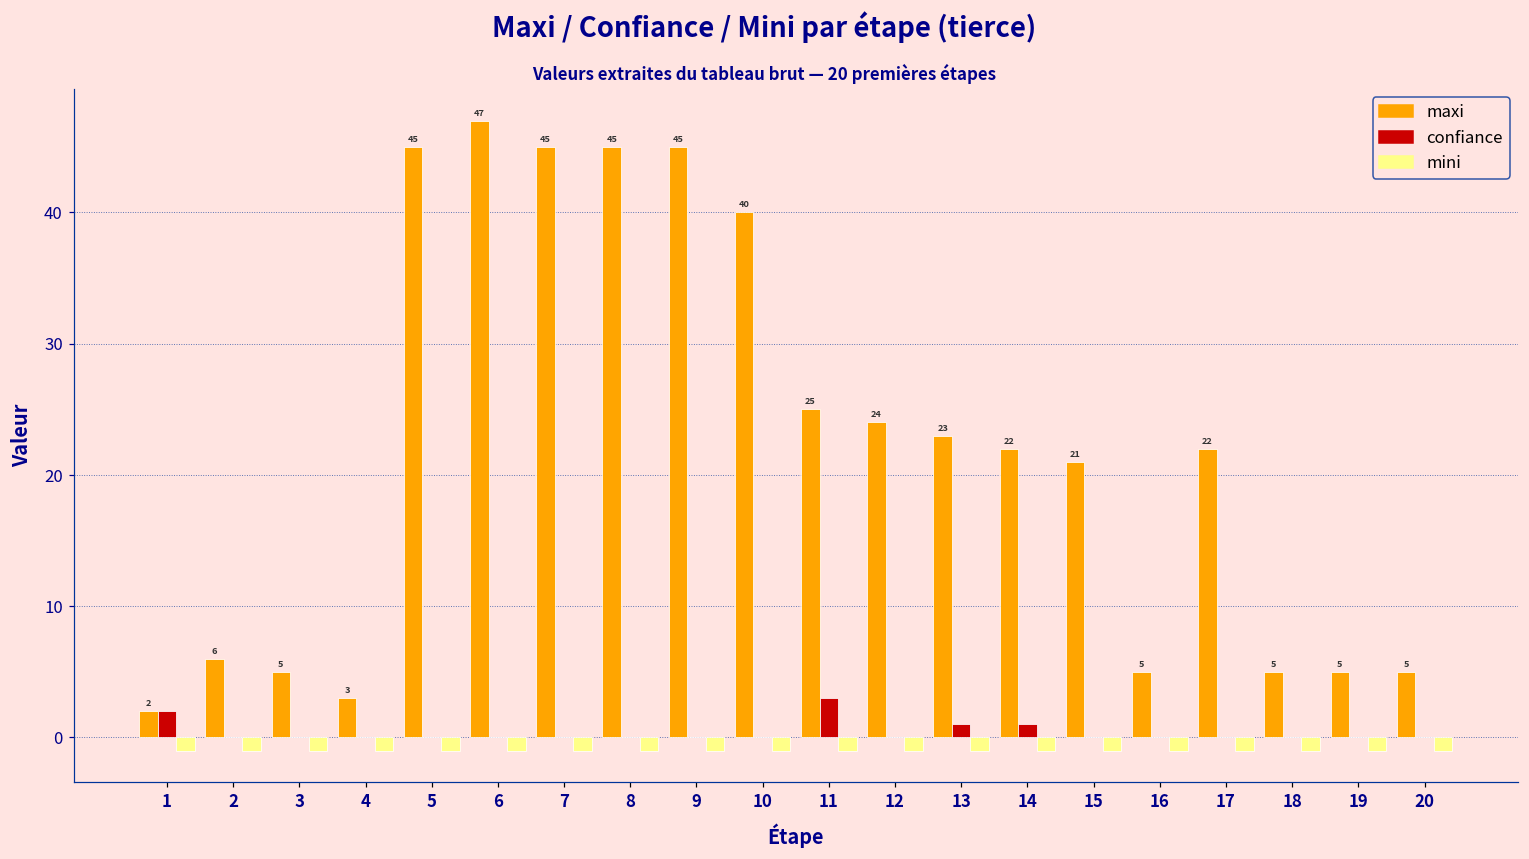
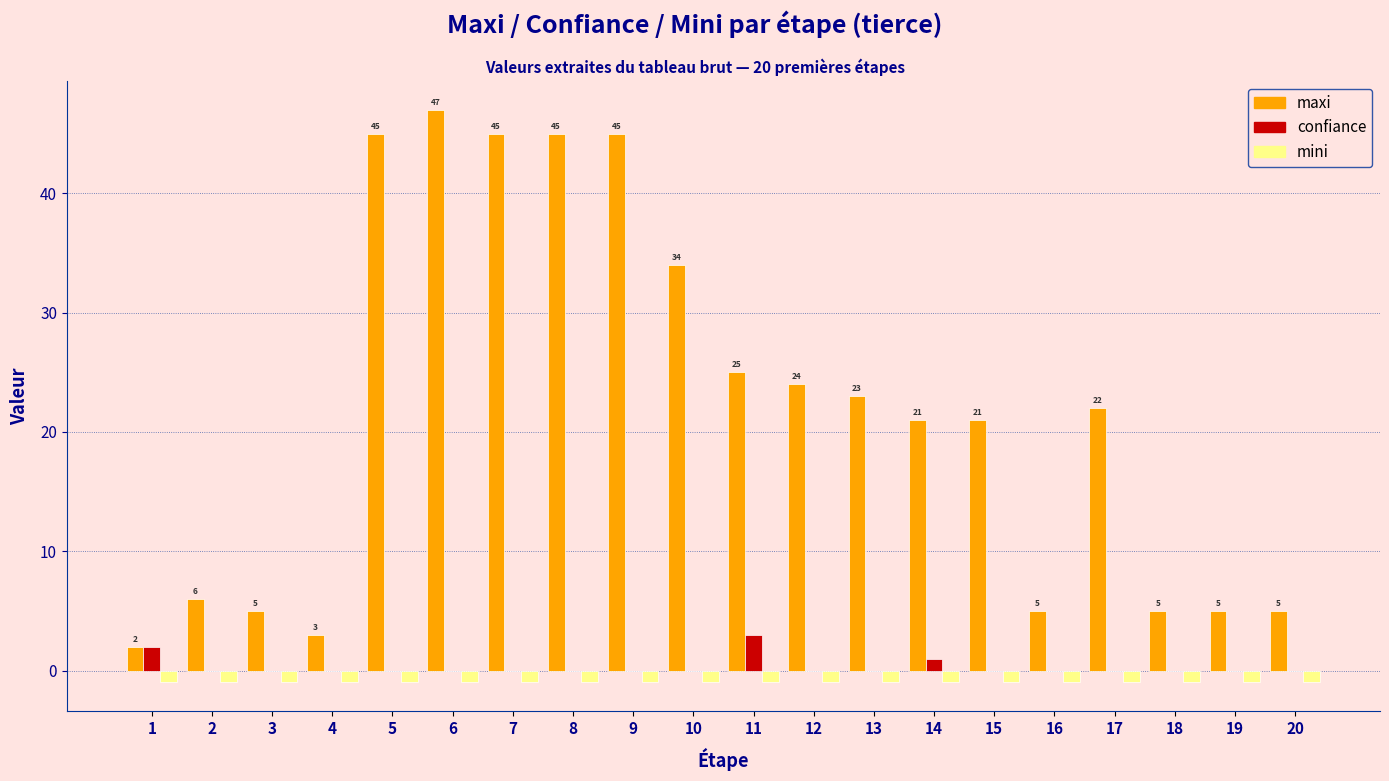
  {
    "maxi": {
      "1": 2,
      "2": 6,
      "3": 5,
      "4": 3,
      "5": 45,
      "6": 47,
      "7": 45,
      "8": 45,
      "9": 45,
-     "10": 40,
+     "10": 34,
      "11": 25,
      "12": 24,
      "13": 23,
-     "14": 22,
+     "14": 21,
      "15": 21,
      "16": 5,
      "17": 22,
      "18": 5,
      "19": 5,
      "20": 5
    },
    "confiance": {
      "2": 0,
      "3": 0,
      "4": 0,
      "5": 0,
      "6": 0,
      "7": 0,
      "8": 0,
      "9": 0,
      "10": 0,
      "11": 3,
      "12": 0,
-     "13": 1,
+     "13": 0,
      "14": 1,
      "15": 0,
      "16": 0,
      "17": 0,
      "18": 0,
      "19": 0,
      "20": 0
    },
    "mini": {
      "1": -1,
      "2": -1,
      "3": -1,
      "4": -1,
      "5": -1,
      "6": -1,
      "7": -1,
      "8": -1,
      "9": -1,
      "10": -1,
      "11": -1,
      "12": -1,
      "13": -1,
      "14": -1,
      "15": -1,
      "16": -1,
      "17": -1,
      "18": -1,
      "19": -1,
      "20": -1
    }
  }
